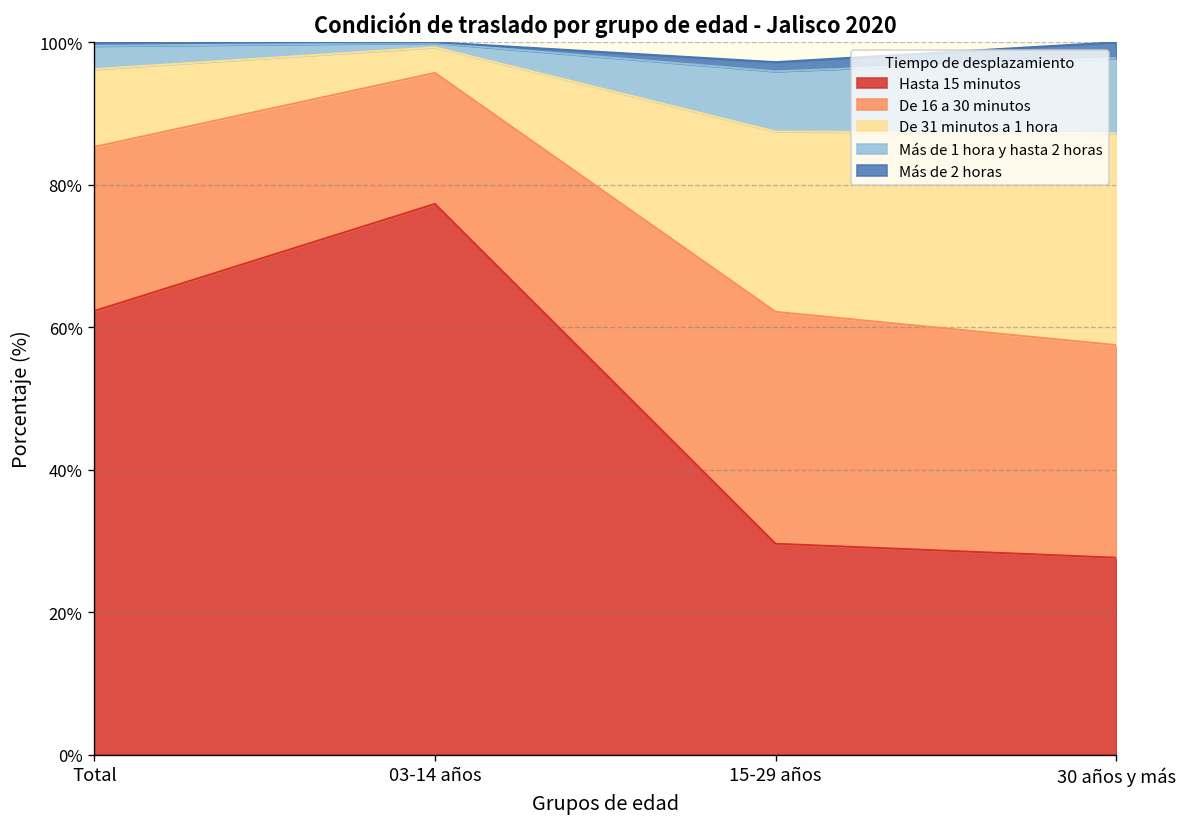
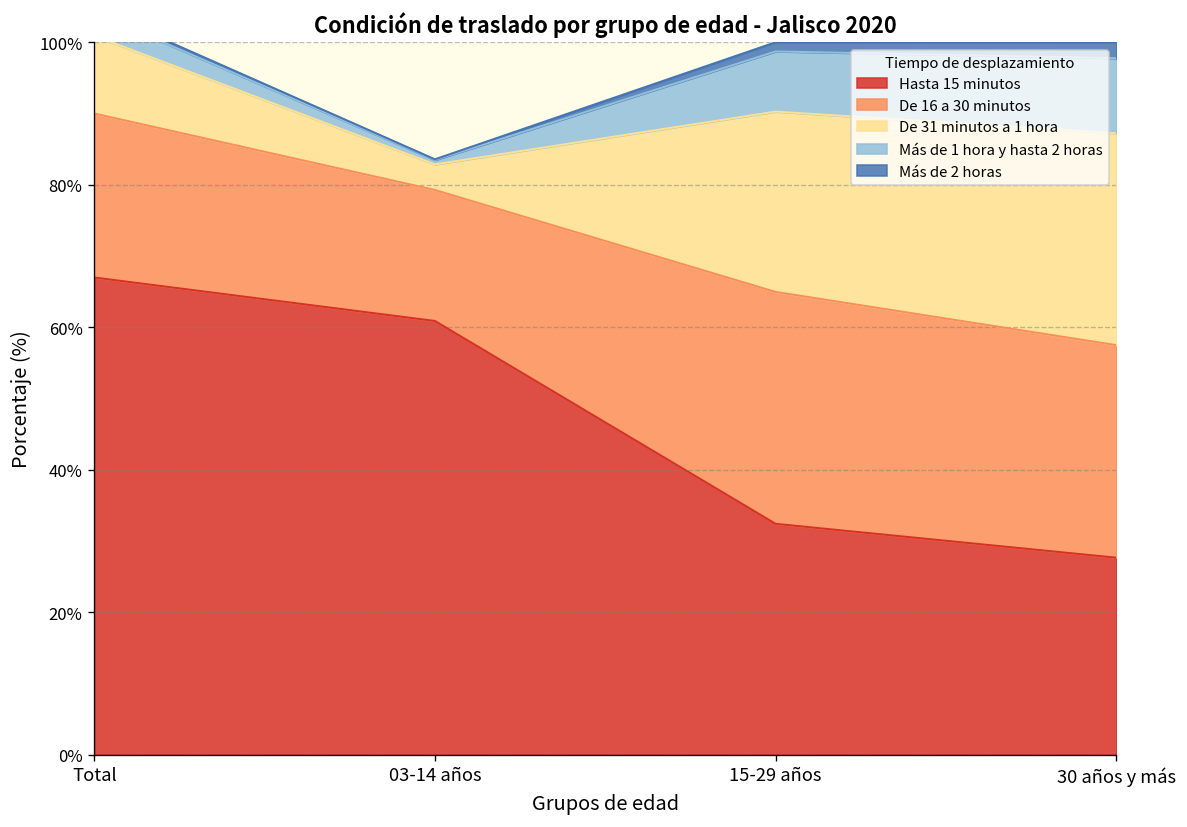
  {
    "Hasta 15 minutos": {
-     "Total": "62%",
-     "03-14 años": "77%",
-     "15-29 años": "30%",
+     "Total": "67%",
+     "03-14 años": "61%",
+     "15-29 años": "32%",
      "30 años y más": "28%"
    },
    "De 16 a 30 minutos": {
      "Total": "23%",
      "03-14 años": "18%",
      "15-29 años": "33%",
      "30 años y más": "30%"
    },
    "De 31 minutos a 1 hora": {
      "03-14 años": "4%",
      "15-29 años": "25%",
      "30 años y más": "30%"
    },
    "Más de 1 hora y hasta 2 horas": {
      "15-29 años": "8%",
      "30 años y más": "11%"
    },
    "Más de 2 horas": {
      "15-29 años": "1%",
      "30 años y más": "2%"
    }
  }
